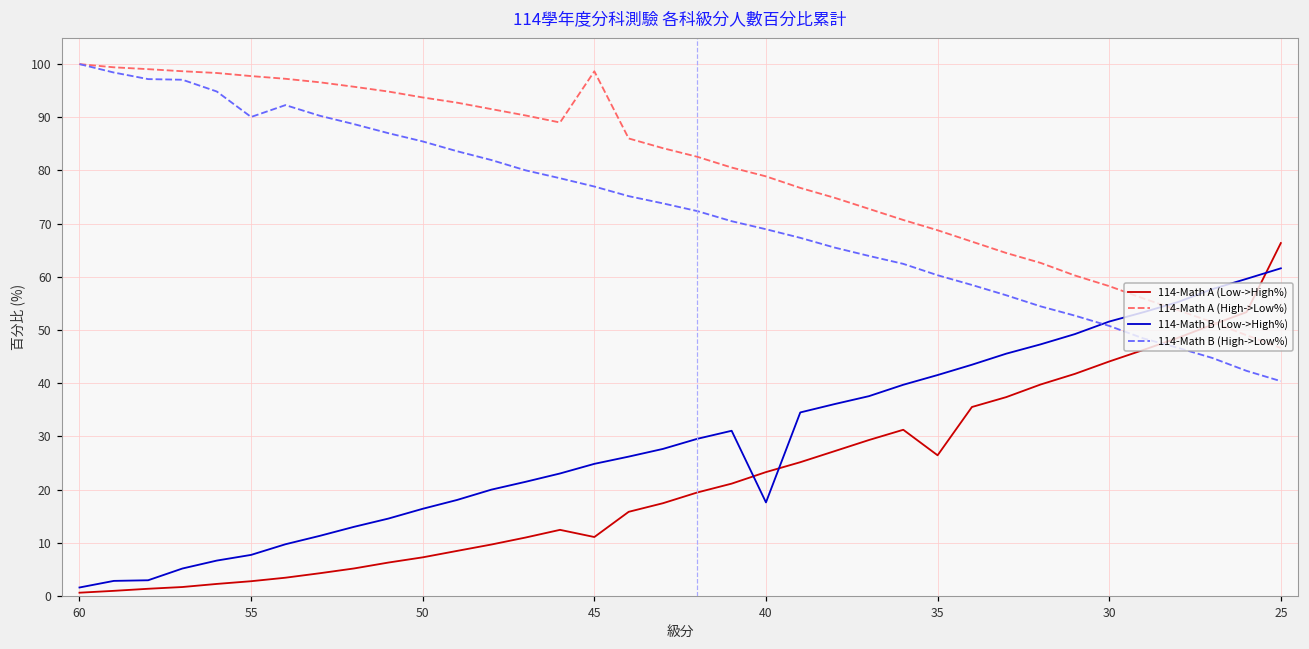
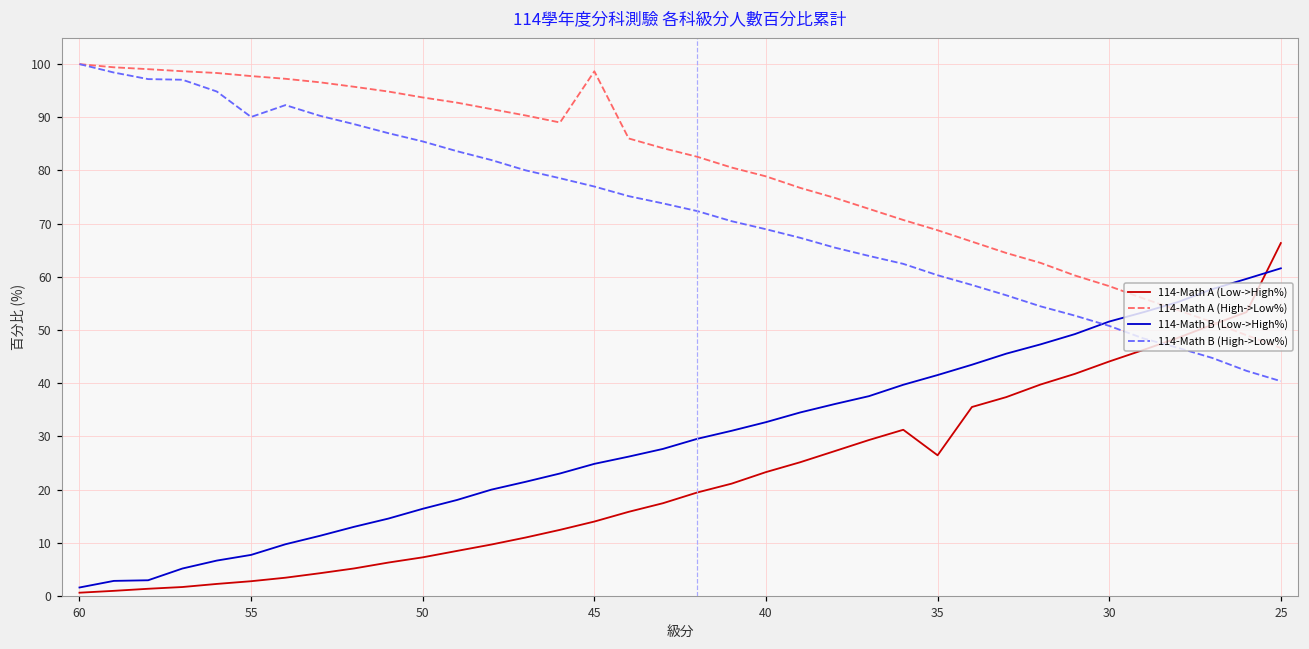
  {
    "114-Math A (Low->High%)": {
      "60": 1,
      "55": 3,
      "50": 7,
-     "45": 11,
+     "45": 14,
      "40": 23,
      "35": 26,
      "30": 44,
      "25": 66
    },
    "114-Math A (High->Low%)": {
      "55": 98,
      "50": 94,
      "45": 99,
      "40": 79,
      "35": 69,
      "30": 58
    },
    "114-Math B (Low->High%)": {
      "60": 2,
      "55": 8,
      "50": 16,
      "45": 25,
-     "40": 18,
+     "40": 33,
      "35": 42,
      "30": 52,
      "25": 62
    },
    "114-Math B (High->Low%)": {
      "55": 90,
      "50": 85,
      "45": 77,
      "40": 69,
      "35": 60,
      "30": 51,
      "25": 40
    }
  }
